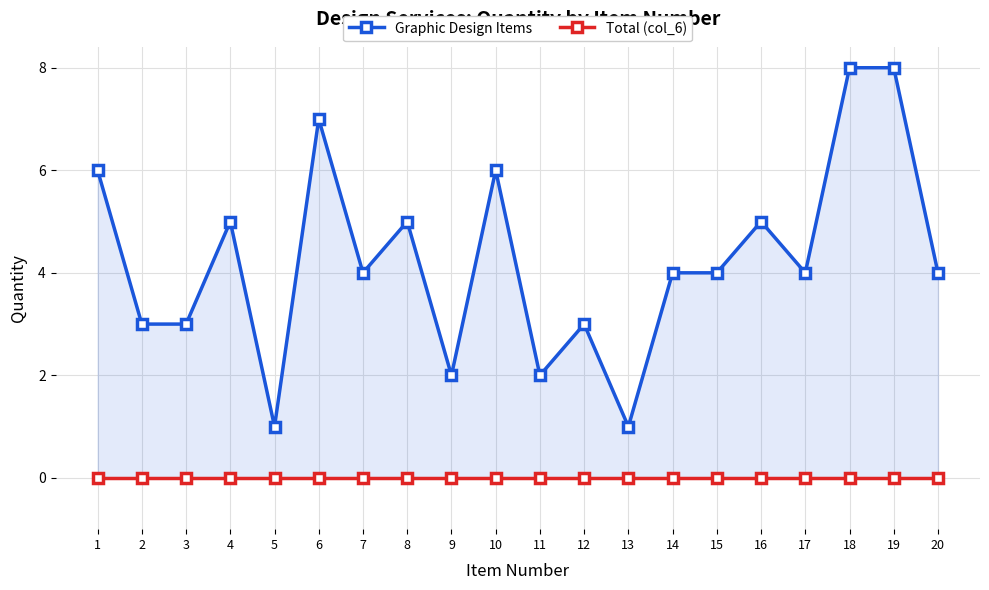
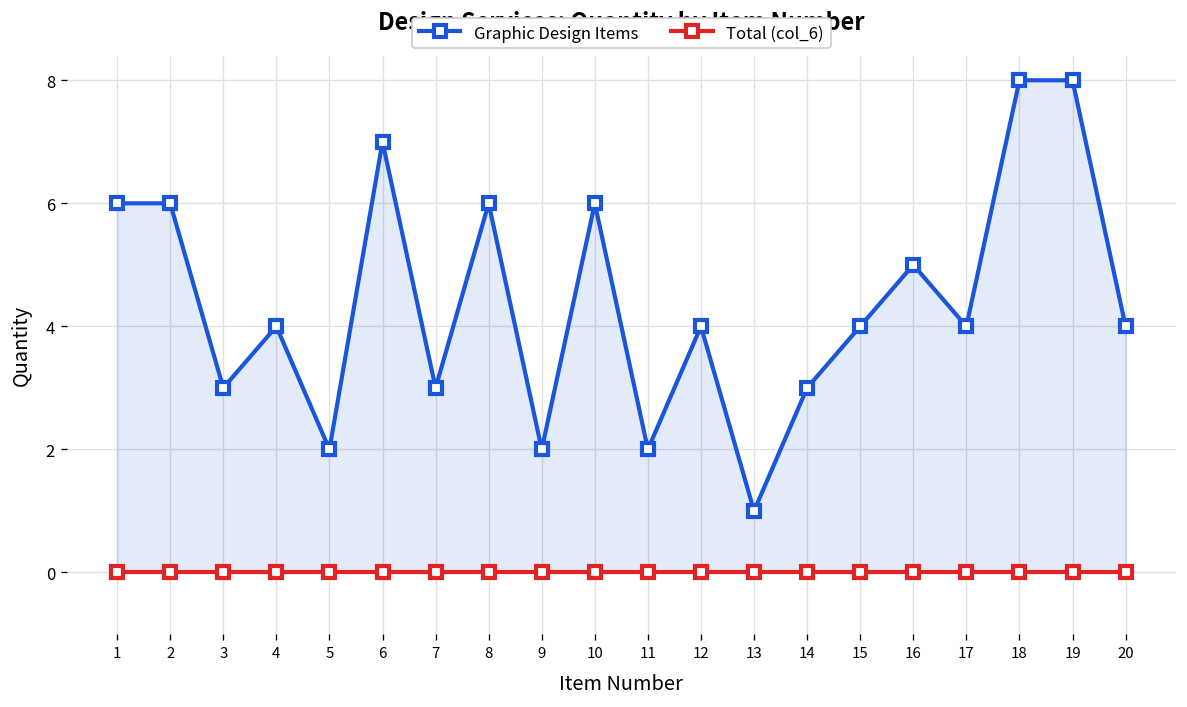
  {
    "Graphic Design Items": {
      "1": 6,
-     "2": 3,
+     "2": 6,
      "3": 3,
-     "4": 5,
-     "5": 1,
+     "4": 4,
+     "5": 2,
      "6": 7,
-     "7": 4,
-     "8": 5,
+     "7": 3,
+     "8": 6,
      "9": 2,
      "10": 6,
      "11": 2,
-     "12": 3,
+     "12": 4,
      "13": 1,
-     "14": 4,
+     "14": 3,
      "15": 4,
      "16": 5,
      "17": 4,
      "18": 8,
      "19": 8,
      "20": 4
    },
    "Total (col_6)": {
      "1": 0,
      "2": 0,
      "3": 0,
      "4": 0,
      "5": 0,
      "6": 0,
      "7": 0,
      "8": 0,
      "9": 0,
      "10": 0,
      "11": 0,
      "12": 0,
      "13": 0,
      "14": 0,
      "15": 0,
      "16": 0,
      "17": 0,
      "18": 0,
      "19": 0,
      "20": 0
    }
  }
